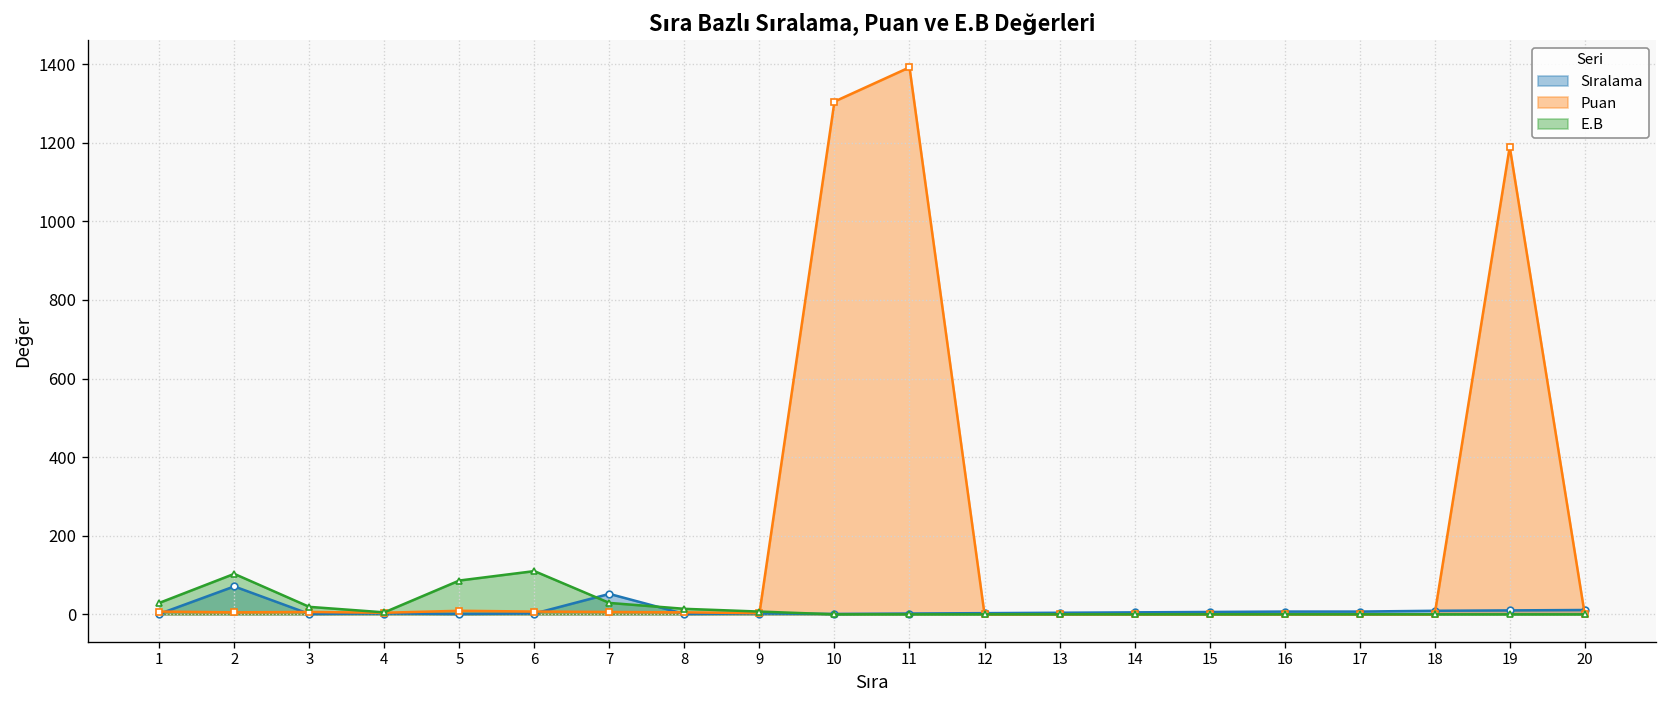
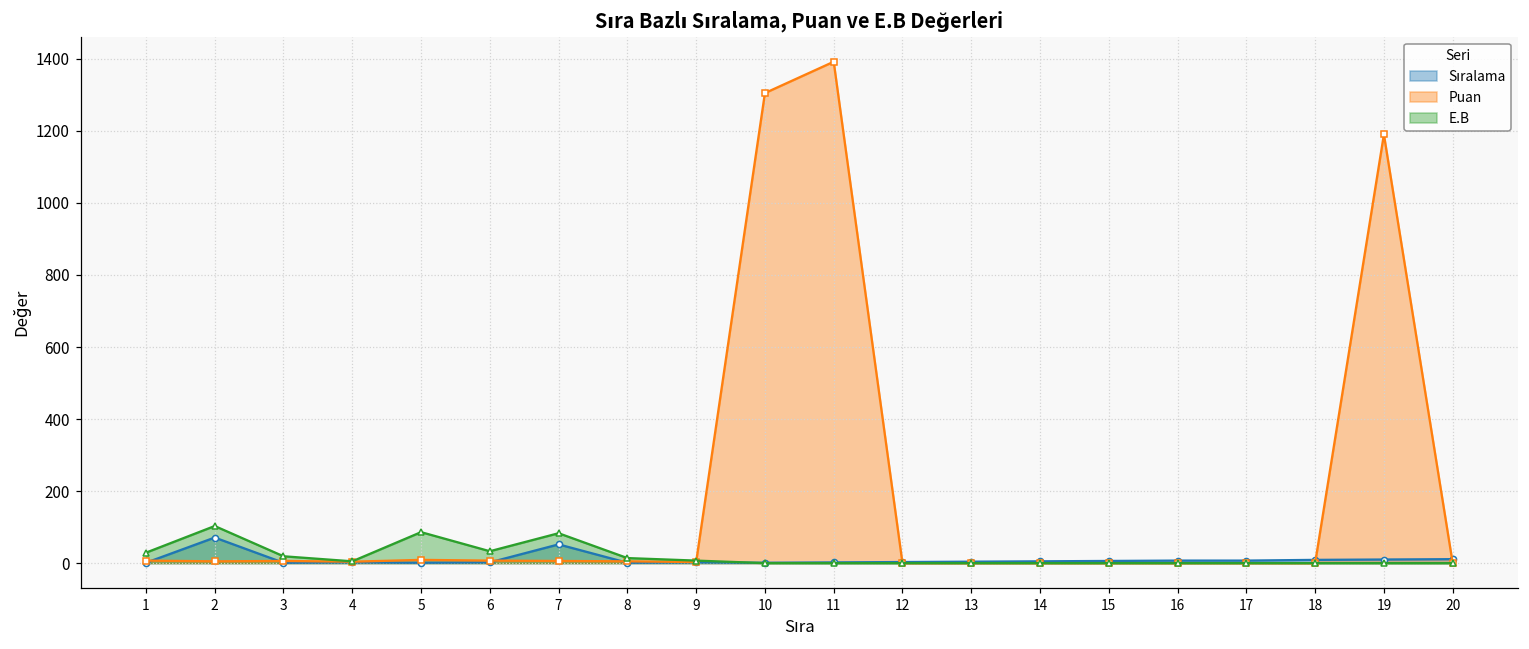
  {
    "Sıralama": {
      "2": 70,
      "5": 0,
      "7": 50,
      "18": 10,
      "19": 10,
      "20": 10
    },
    "Puan": {
      "2": 10,
      "5": 10,
      "7": 10,
      "10": 1310,
      "11": 1390,
      "19": 1190
    },
    "E.B": {
      "1": 30,
      "2": 100,
      "3": 20,
      "5": 90,
-     "6": 110,
-     "7": 30,
+     "6": 30,
+     "7": 80,
      "8": 10,
      "19": 0
    }
  }
